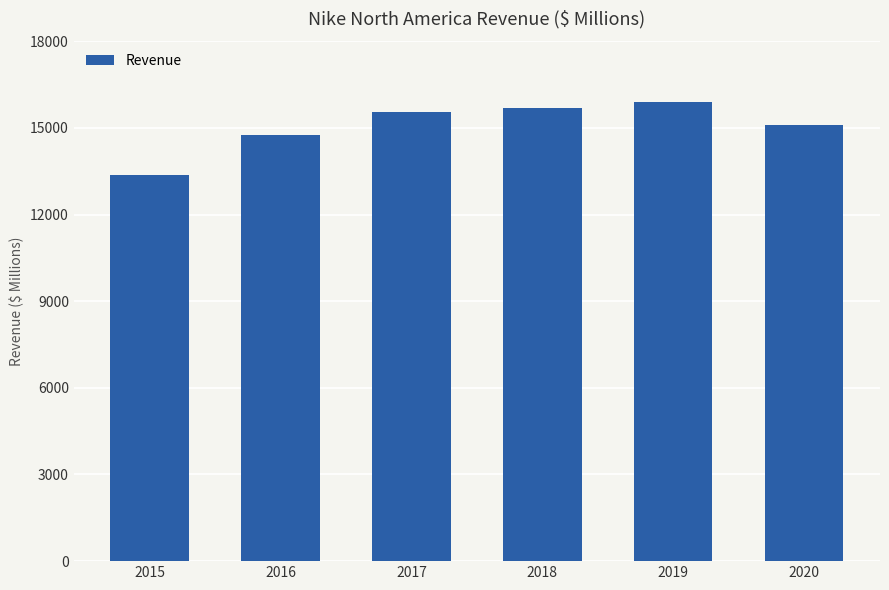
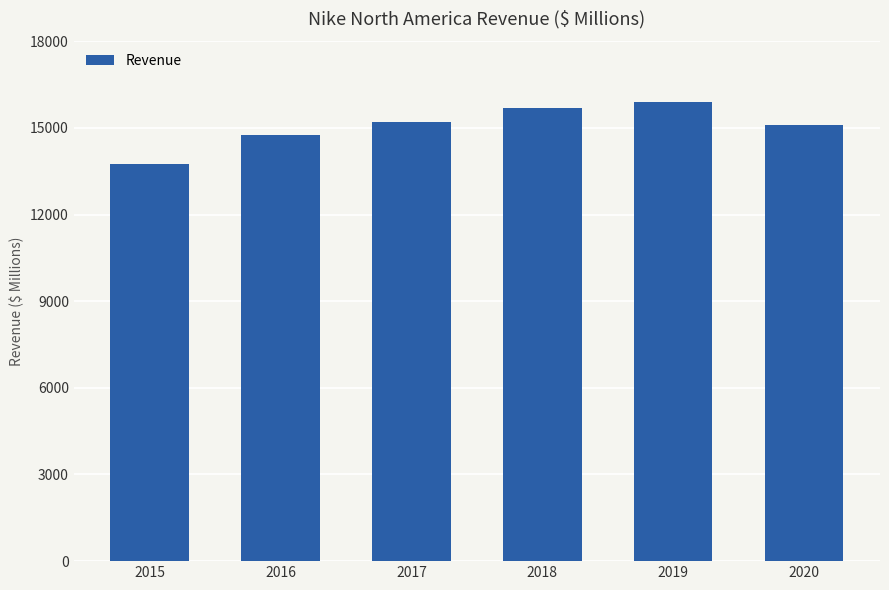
  {
-   "2015": 13400,
+   "2015": 13700,
    "2016": 14800,
-   "2017": 15600,
+   "2017": 15200,
    "2018": 15700,
    "2019": 15900,
    "2020": 15100
  }
